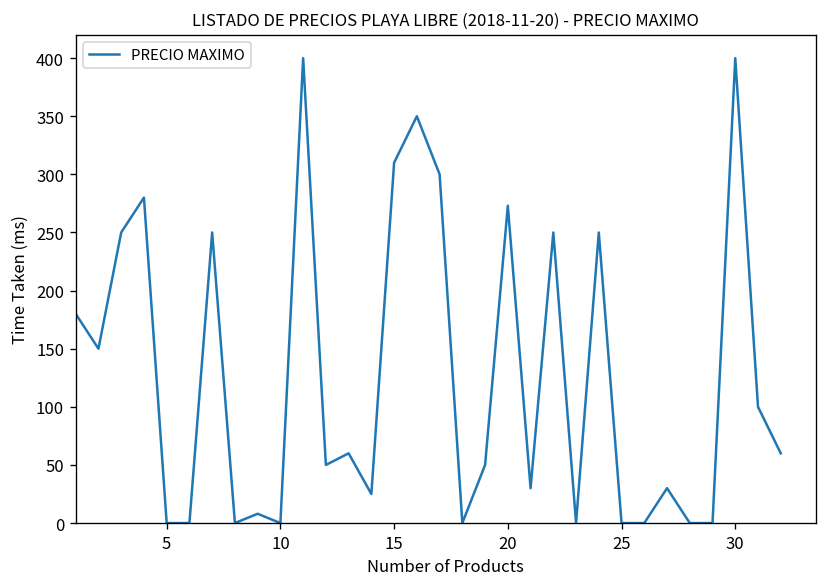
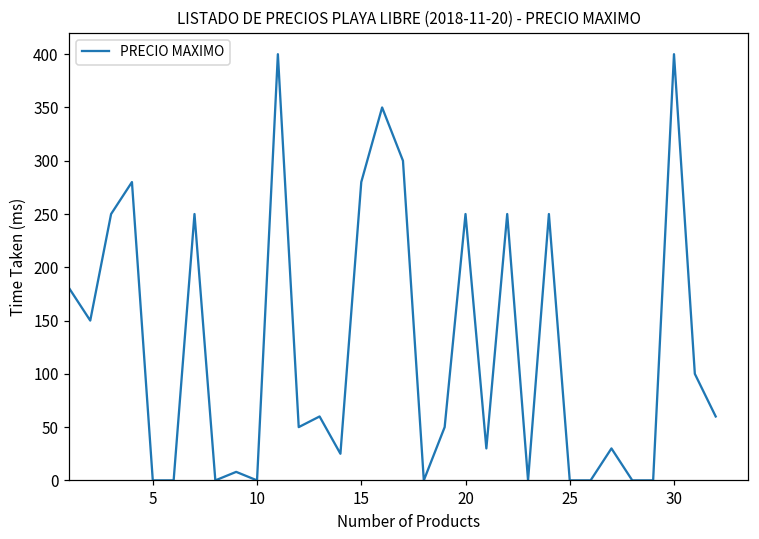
  {
    "5": 0,
    "10": 0,
-   "15": 310,
-   "20": 270,
+   "15": 280,
+   "20": 250,
    "25": 0,
    "30": 400
  }
